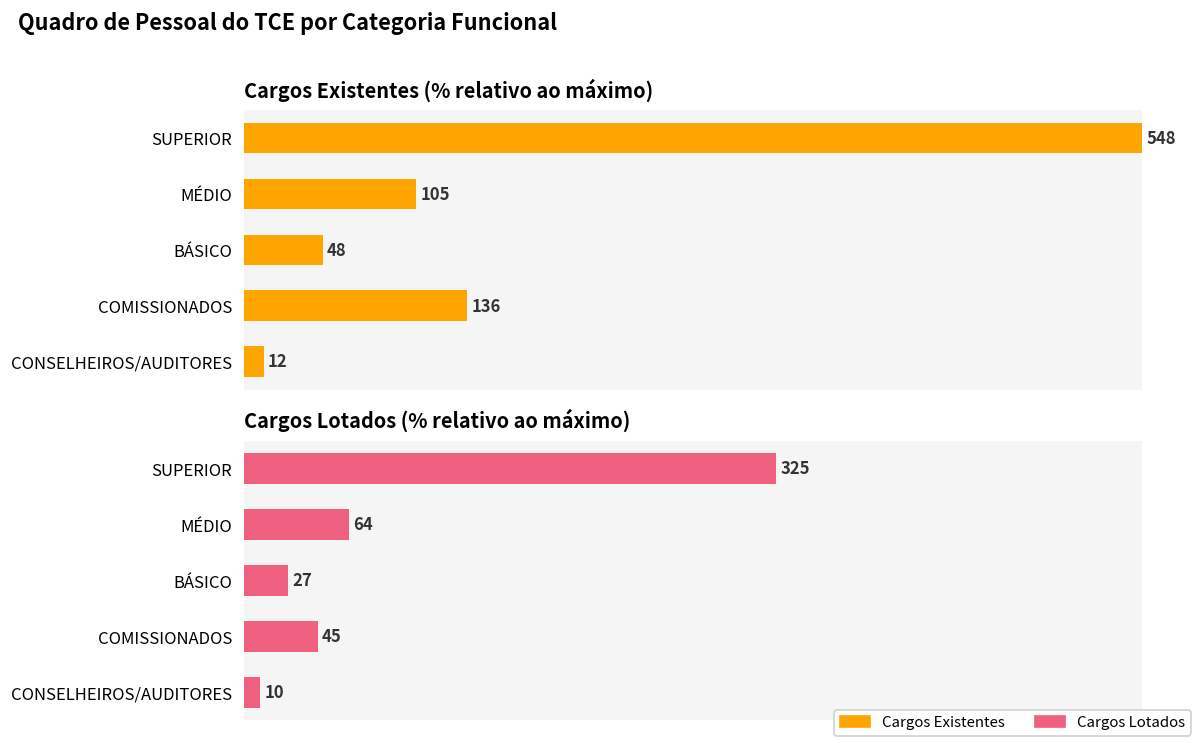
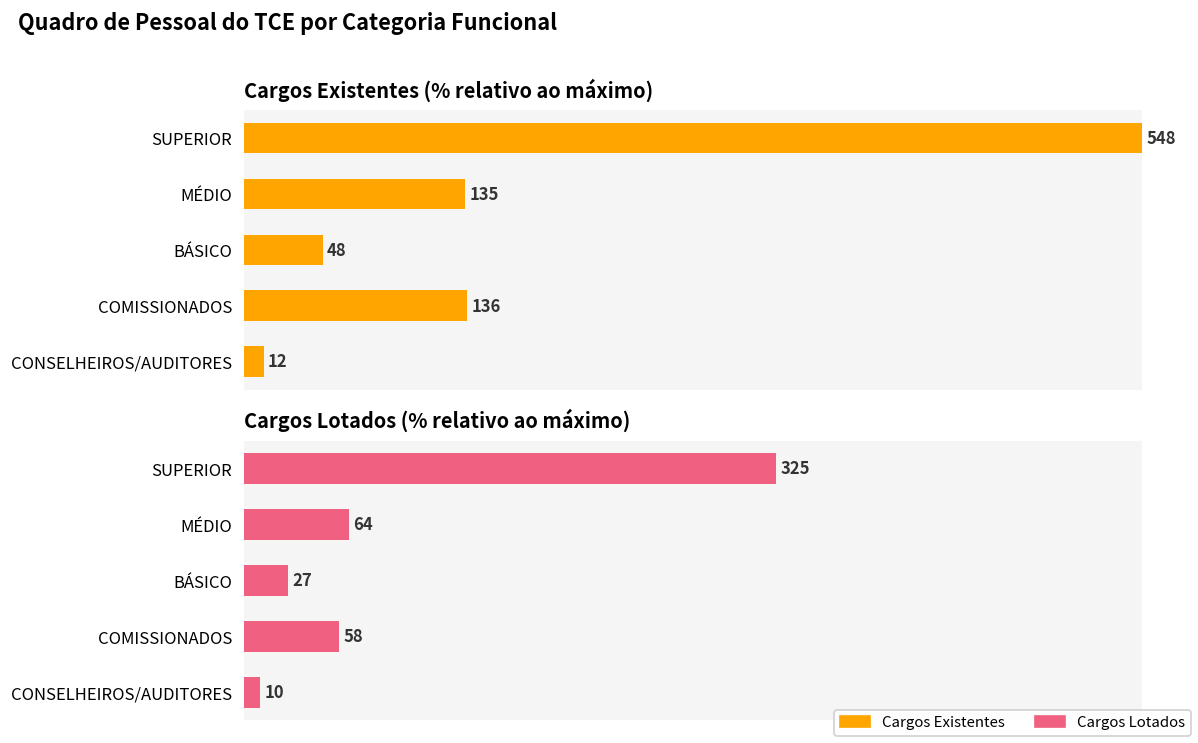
  {
    "Cargos Existentes (% relativo ao máximo)": {
-     "MÉDIO": 105
+     "MÉDIO": 135
    },
    "Cargos Lotados (% relativo ao máximo)": {
-     "COMISSIONADOS": 45
+     "COMISSIONADOS": 58
    }
  }
